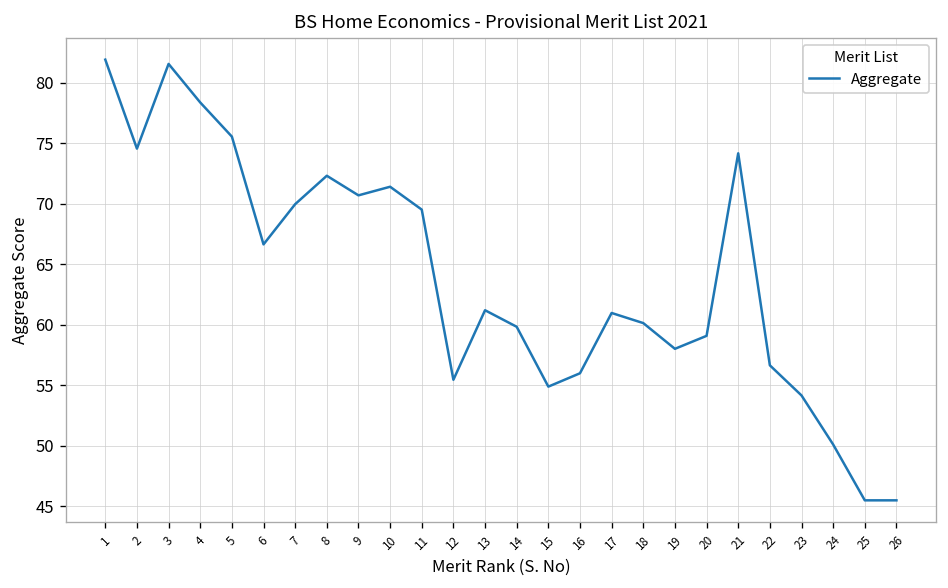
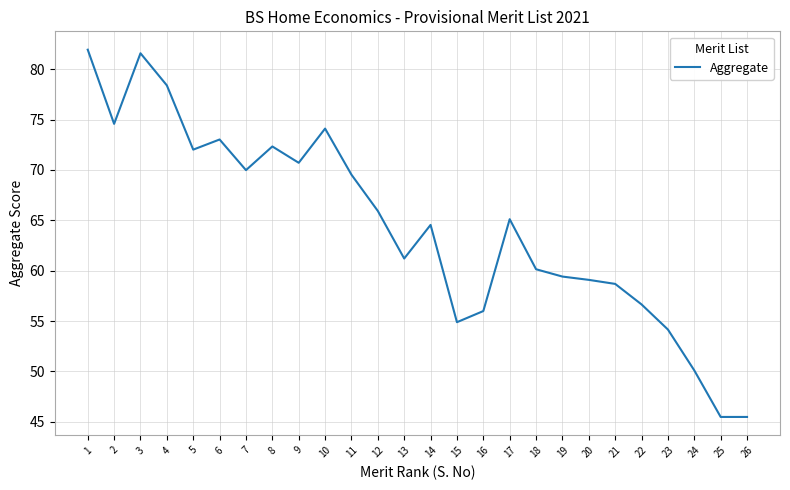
  {
    "1": 81.9,
    "2": 74.6,
    "3": 81.6,
    "4": 78.4,
-   "5": 75.6,
-   "6": 66.7,
+   "5": 72.0,
+   "6": 73.0,
    "7": 70.0,
    "8": 72.3,
    "9": 70.7,
-   "10": 71.4,
+   "10": 74.1,
    "11": 69.5,
-   "12": 55.5,
+   "12": 65.9,
    "13": 61.2,
-   "14": 59.8,
+   "14": 64.5,
    "15": 54.9,
    "16": 56.0,
-   "17": 61.0,
+   "17": 65.1,
    "18": 60.1,
-   "19": 58.0,
+   "19": 59.4,
    "20": 59.1,
-   "21": 74.2,
+   "21": 58.7,
    "22": 56.7,
    "23": 54.2,
    "24": 50.1,
    "25": 45.5,
    "26": 45.5
  }
